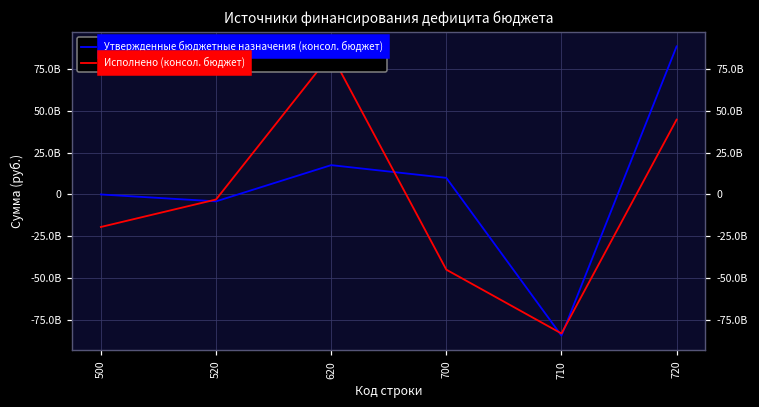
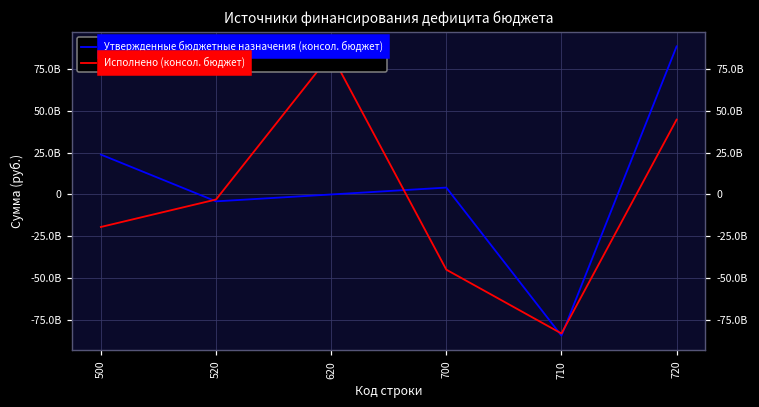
  {
    "Утвержденные бюджетные назначения (консол. бюджет)": {
-     "500": 0,
-     "620": 17000000000,
-     "700": 10000000000,
+     "500": 24000000000,
+     "620": 0,
+     "700": 4000000000,
      "720": 88000000000
    },
    "Исполнено (консол. бюджет)": {
      "500": -19000000000,
      "700": -45000000000,
      "720": 45000000000
    }
  }
